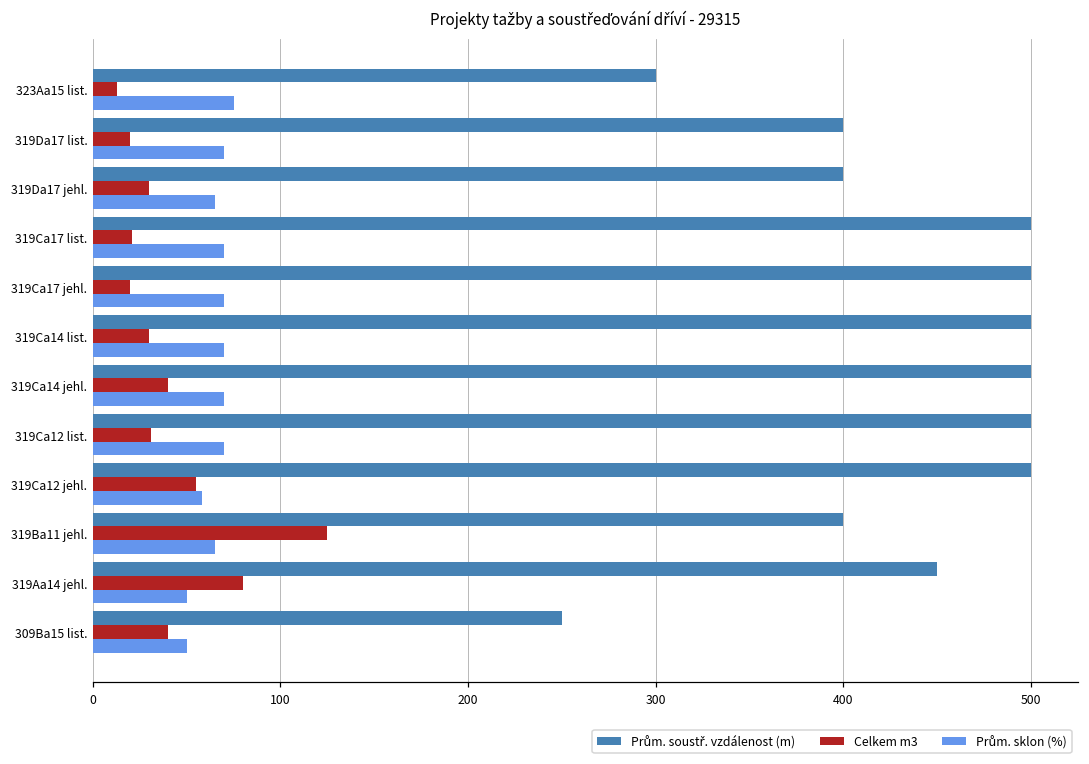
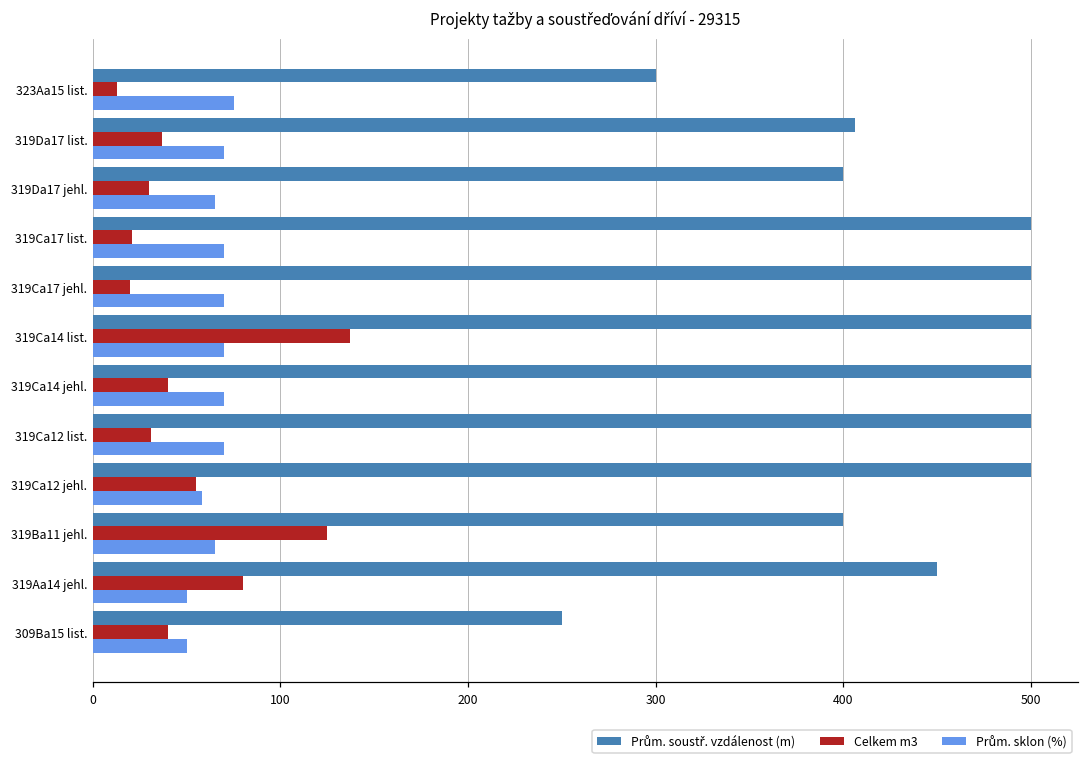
  {
    "Prům. soustř. vzdálenost (m)": {
      "323Aa15 list.": 300,
-     "319Da17 list.": 400,
+     "319Da17 list.": 406,
      "319Da17 jehl.": 400,
      "319Ca17 list.": 500,
      "319Ca17 jehl.": 500,
      "319Ca14 list.": 500,
      "319Ca14 jehl.": 500,
      "319Ca12 list.": 500,
      "319Ca12 jehl.": 500,
      "319Ba11 jehl.": 400,
      "319Aa14 jehl.": 450,
      "309Ba15 list.": 250
    },
    "Celkem m3": {
      "323Aa15 list.": 13,
-     "319Da17 list.": 20,
+     "319Da17 list.": 37,
      "319Da17 jehl.": 30,
      "319Ca17 list.": 21,
      "319Ca17 jehl.": 20,
-     "319Ca14 list.": 30,
+     "319Ca14 list.": 137,
      "319Ca14 jehl.": 40,
      "319Ca12 list.": 31,
      "319Ca12 jehl.": 55,
      "319Ba11 jehl.": 125,
      "319Aa14 jehl.": 80,
      "309Ba15 list.": 40
    },
    "Prům. sklon (%)": {
      "323Aa15 list.": 75,
      "319Da17 list.": 70,
      "319Da17 jehl.": 65,
      "319Ca17 list.": 70,
      "319Ca17 jehl.": 70,
      "319Ca14 list.": 70,
      "319Ca14 jehl.": 70,
      "319Ca12 list.": 70,
      "319Ca12 jehl.": 58,
      "319Ba11 jehl.": 65,
      "319Aa14 jehl.": 50,
      "309Ba15 list.": 50
    }
  }
